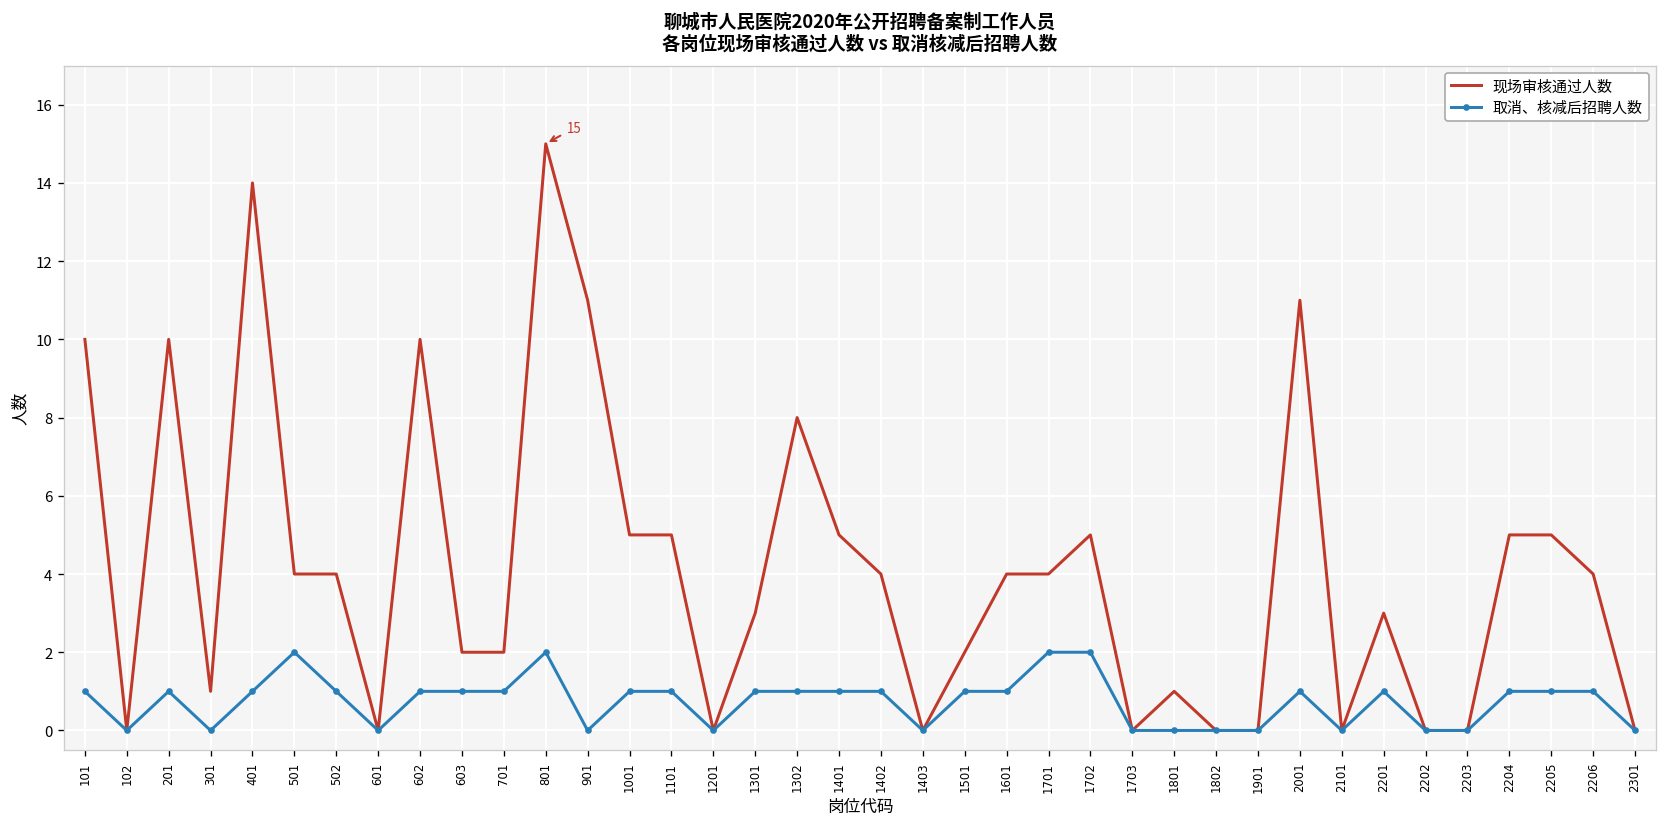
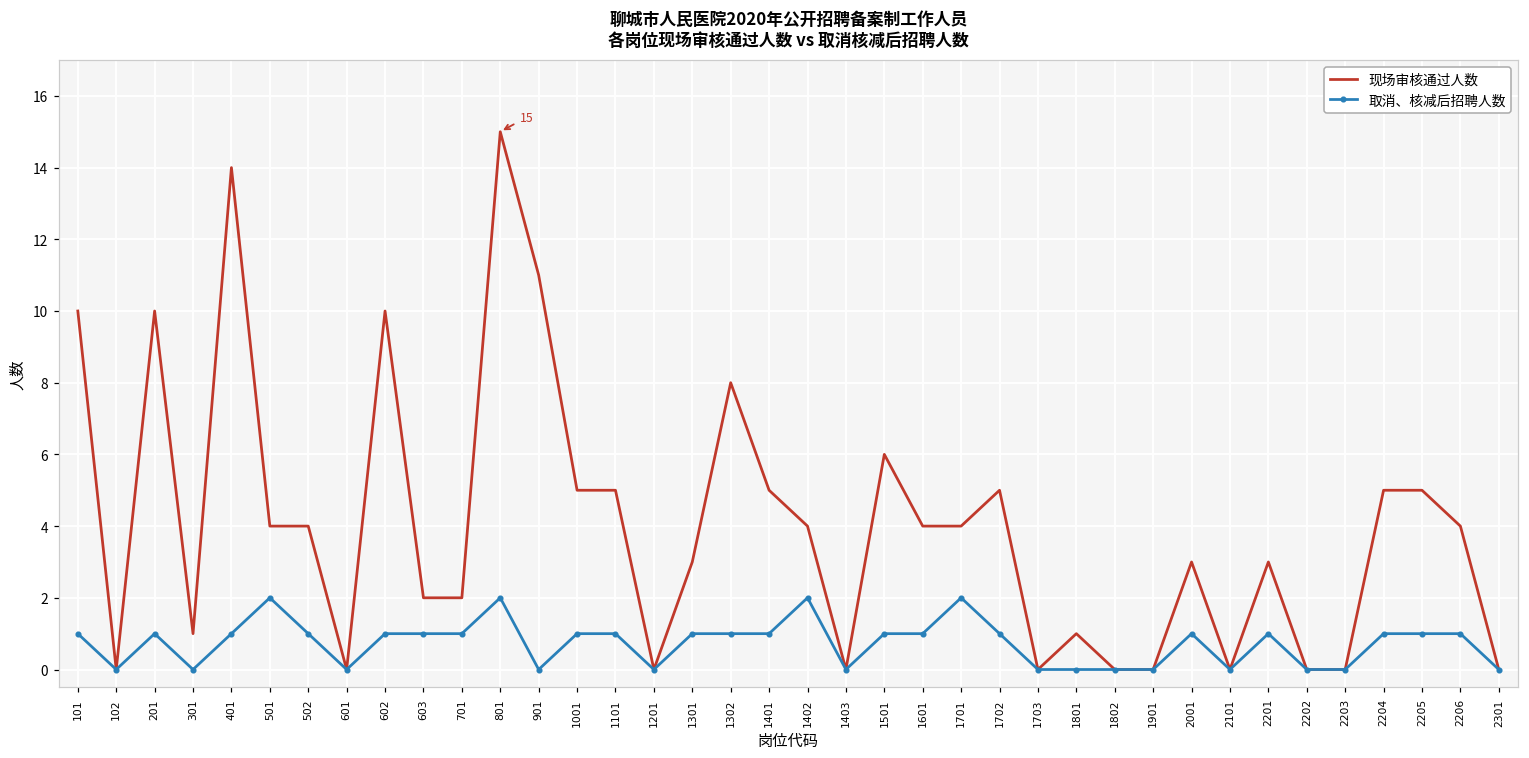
  {
    "现场审核通过人数": {
      "101": 10,
      "201": 10,
      "301": 1,
      "401": 14,
      "501": 4,
      "502": 4,
      "602": 10,
      "603": 2,
      "701": 2,
      "901": 11,
      "1001": 5,
      "1101": 5,
      "1301": 3,
      "1302": 8,
      "1401": 5,
      "1402": 4,
-     "1501": 2,
+     "1501": 6,
      "1601": 4,
      "1701": 4,
      "1702": 5,
      "1801": 1,
-     "2001": 11,
+     "2001": 3,
      "2201": 3,
      "2204": 5,
      "2205": 5,
      "2206": 4
    },
    "取消、核减后招聘人数": {
      "101": 1,
      "201": 1,
      "301": 0,
      "401": 1,
      "501": 2,
      "502": 1,
      "602": 1,
      "603": 1,
      "701": 1,
      "801": 2,
      "901": 0,
      "1001": 1,
      "1101": 1,
      "1301": 1,
      "1302": 1,
      "1401": 1,
-     "1402": 1,
+     "1402": 2,
      "1501": 1,
      "1601": 1,
      "1701": 2,
-     "1702": 2,
+     "1702": 1,
      "1801": 0,
      "2001": 1,
      "2201": 1,
      "2204": 1,
      "2205": 1,
      "2206": 1
    }
  }
